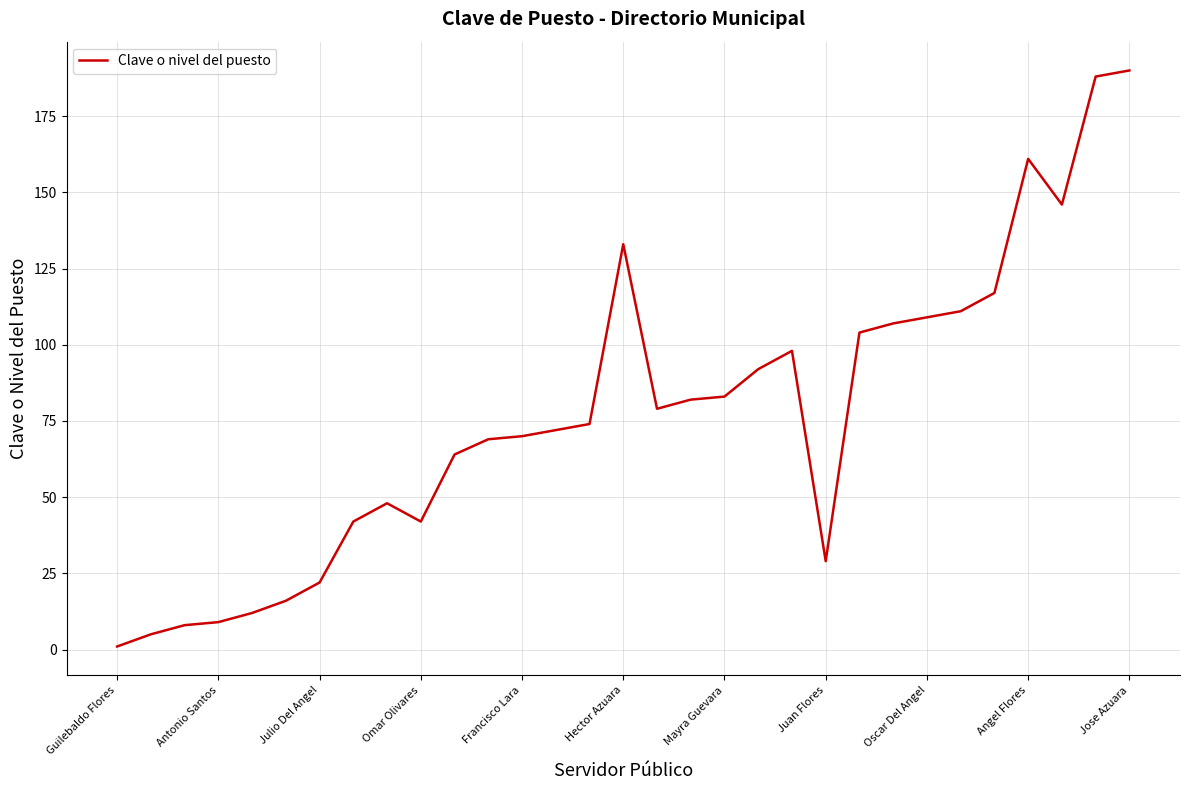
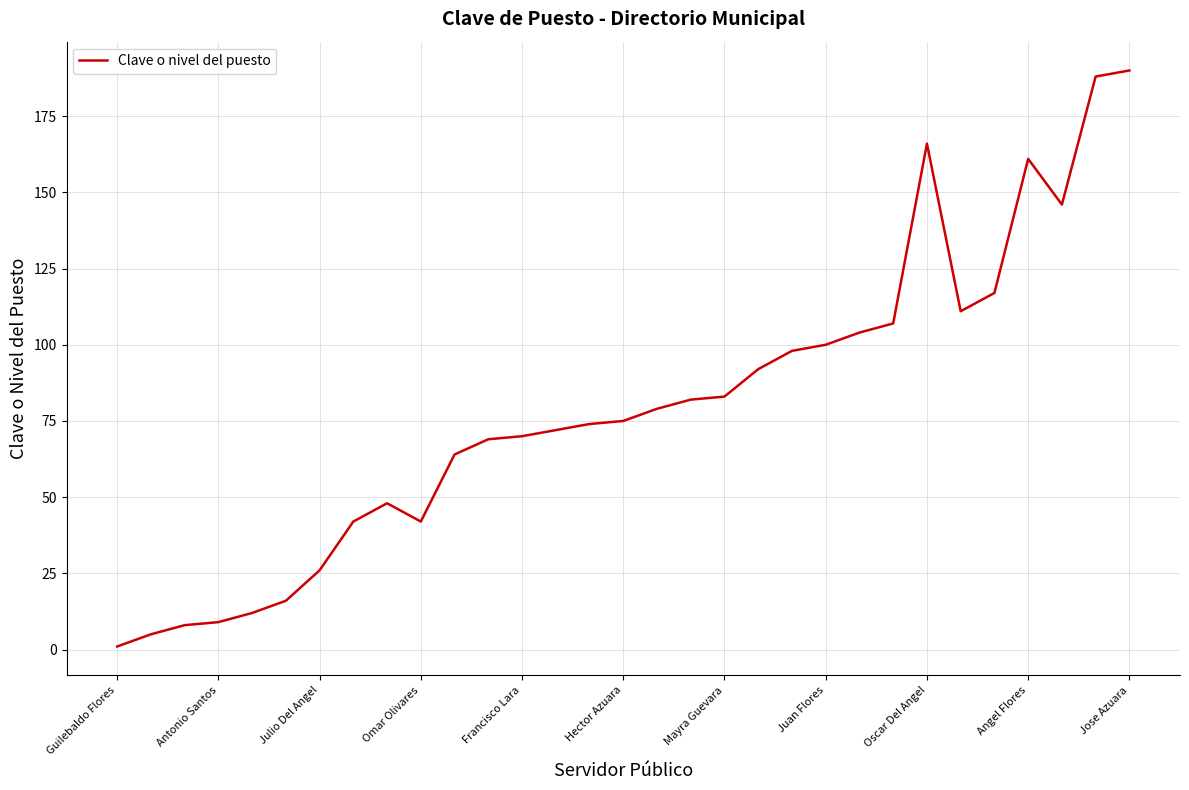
  {
    "Guilebaldo Flores": 1,
    "Antonio Santos": 9,
-   "Julio Del Angel": 22,
+   "Julio Del Angel": 26,
    "Omar Olivares": 42,
    "Francisco Lara": 70,
-   "Hector Azuara": 133,
+   "Hector Azuara": 75,
    "Mayra Guevara": 83,
-   "Juan Flores": 29,
-   "Oscar Del Angel": 109,
+   "Juan Flores": 100,
+   "Oscar Del Angel": 166,
    "Angel Flores": 161,
    "Jose Azuara": 190
  }
